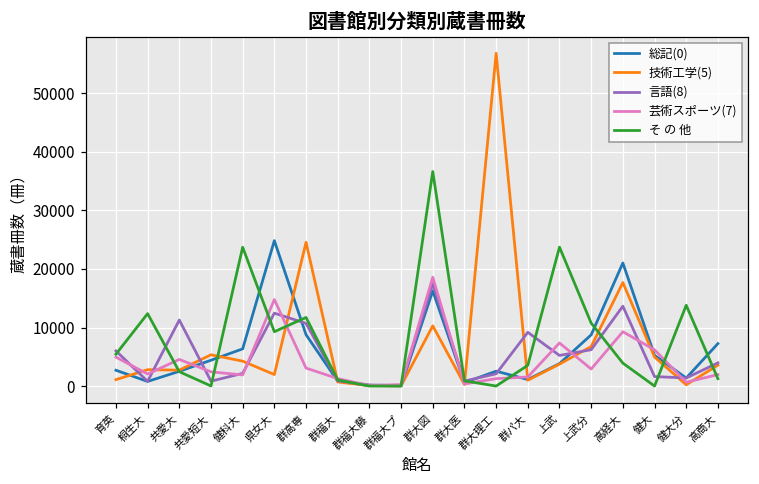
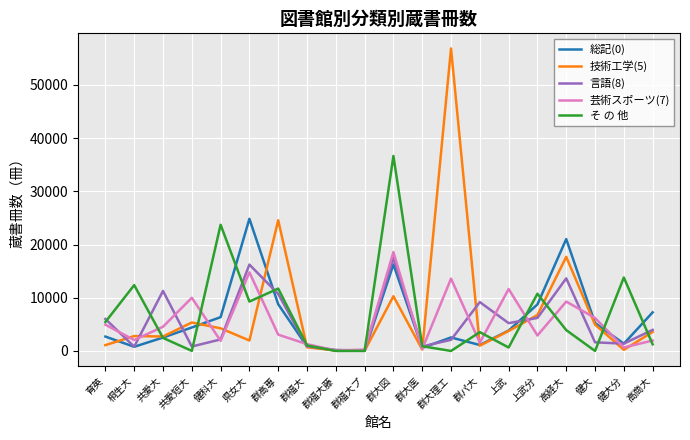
  {
    "総記(0)": {
      "育英": 3000,
      "共愛短大": 4000,
      "健科大": 6000,
      "県女大": 25000,
      "群高専": 9000,
      "群大図": 16000,
      "上武分": 9000,
      "高経大": 21000,
      "高商大": 7000
    },
    "技術工学(5)": {
      "育英": 1000,
      "桐生大": 3000,
      "共愛短大": 5000,
      "健科大": 4000,
      "県女大": 2000,
      "群高専": 25000,
      "群大図": 10000,
      "群大理工": 57000,
      "上武分": 7000,
      "高経大": 18000
    },
    "言語(8)": {
      "育英": 6000,
      "共愛大": 11000,
      "共愛短大": 1000,
-     "県女大": 12000,
+     "県女大": 16000,
      "群高専": 11000,
      "群大図": 18000,
      "群パ大": 9000,
      "上武": 5000,
      "上武分": 6000,
      "高経大": 14000,
      "健大": 2000
    },
    "芸術スポーツ(7)": {
      "育英": 5000,
      "桐生大": 2000,
      "共愛大": 5000,
-     "共愛短大": 2000,
+     "共愛短大": 10000,
      "県女大": 15000,
      "群高専": 3000,
      "群大図": 19000,
-     "群大理工": 1000,
-     "上武": 7000,
+     "群大理工": 14000,
+     "上武": 12000,
      "上武分": 3000,
      "高経大": 9000,
      "健大": 6000,
      "高商大": 2000
    },
    "そ の 他": {
      "育英": 5000,
      "桐生大": 12000,
      "共愛短大": 0,
      "健科大": 24000,
      "県女大": 9000,
      "群高専": 12000,
      "群大図": 37000,
      "群大理工": 0,
      "群パ大": 4000,
-     "上武": 24000,
+     "上武": 1000,
      "上武分": 11000,
      "高経大": 4000,
      "健大": 0,
      "健大分": 14000,
      "高商大": 1000
    }
  }
